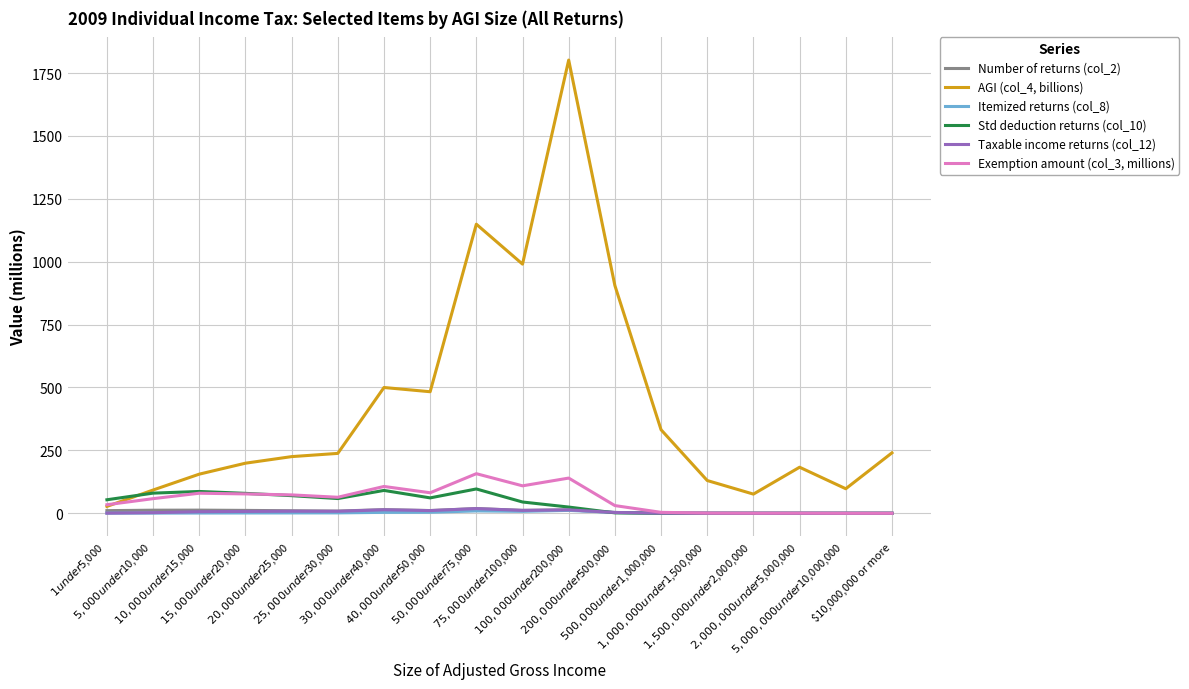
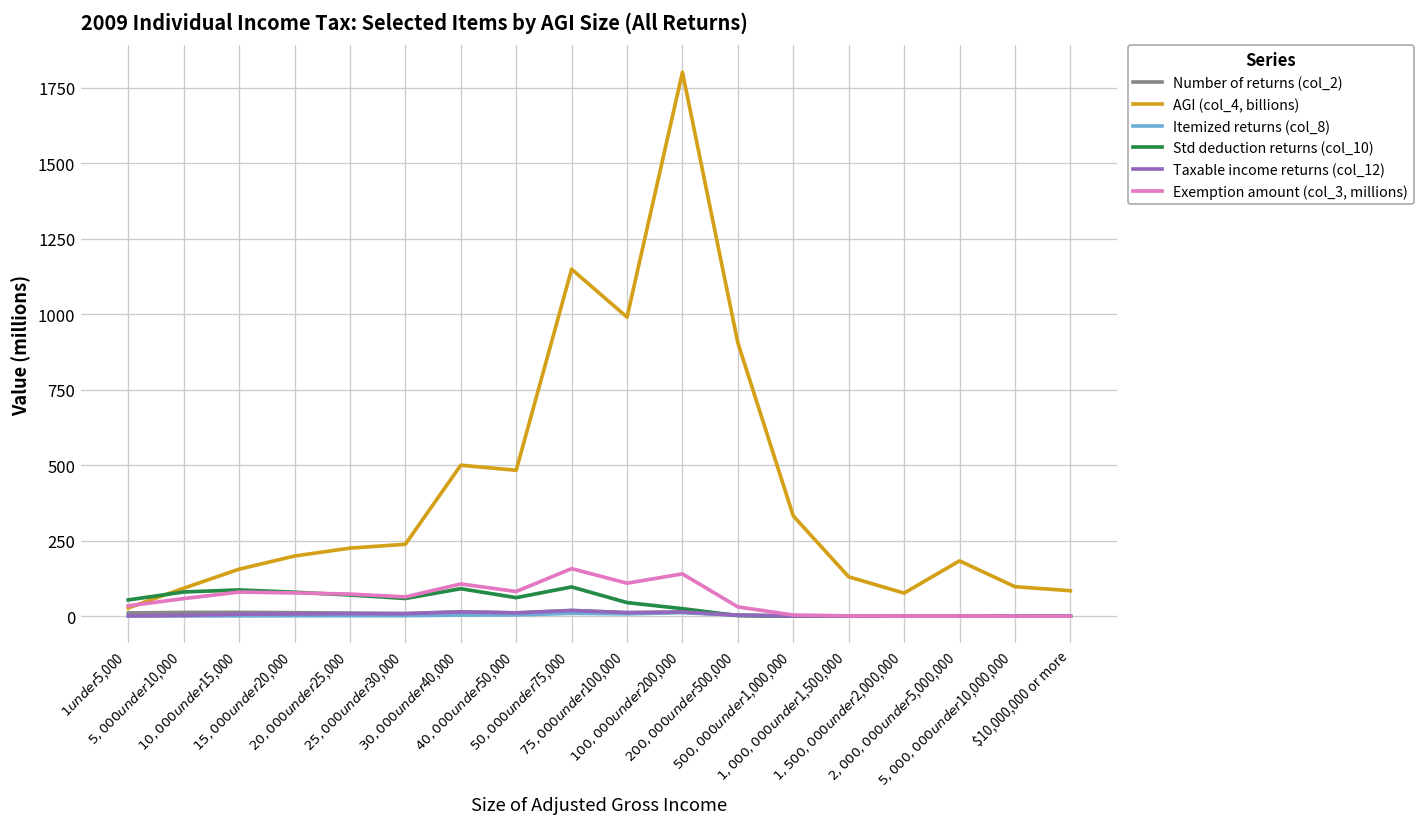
  {
    "AGI (col_4, billions)": {
-     "$10,000,000 or more": 240
+     "$10,000,000 or more": 80
    }
  }
